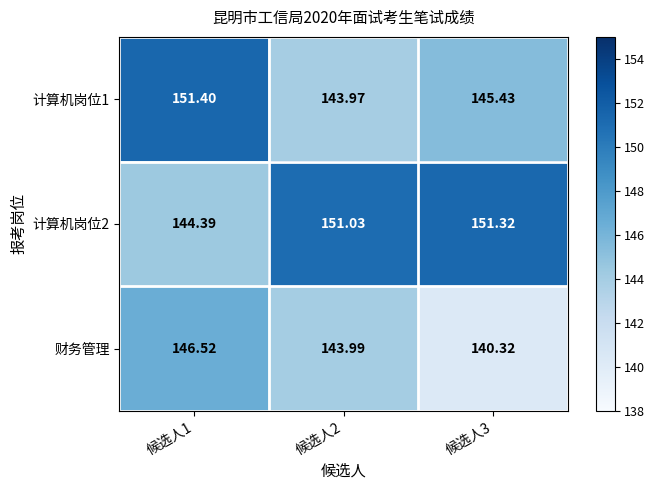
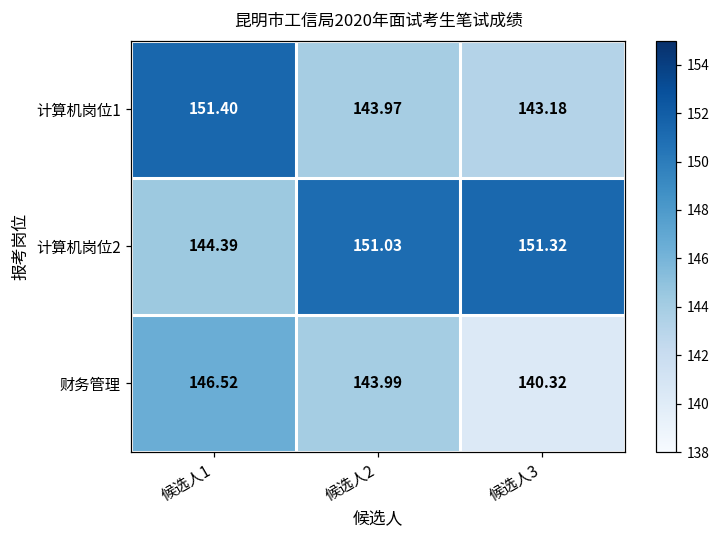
  {
    "计算机岗位1": {
      "候选人1": 151.40,
      "候选人2": 143.97,
-     "候选人3": 145.43
+     "候选人3": 143.18
    },
    "计算机岗位2": {
      "候选人1": 144.39,
      "候选人2": 151.03,
      "候选人3": 151.32
    },
    "财务管理": {
      "候选人1": 146.52,
      "候选人2": 143.99,
      "候选人3": 140.32
    }
  }
